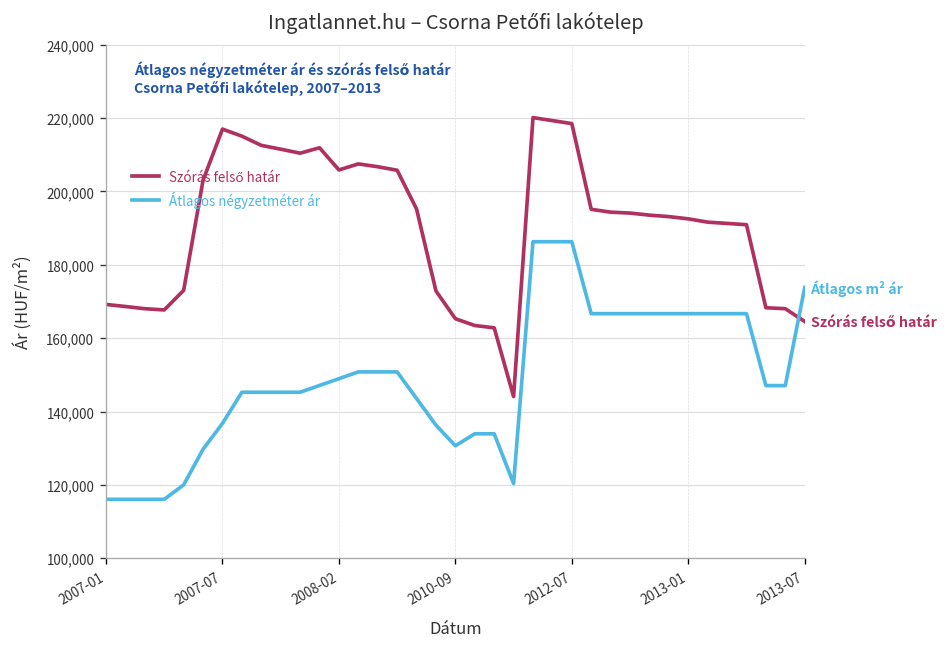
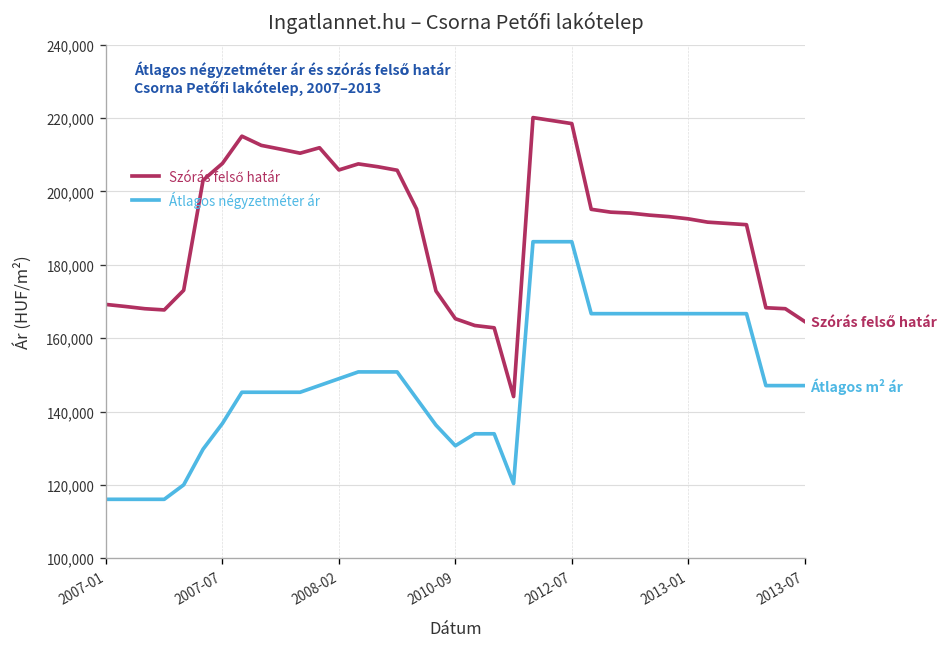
  {
    "Szórás felső határ": {
      "2007-01": "169,000",
-     "2007-07": "217,000",
+     "2007-07": "208,000",
      "2008-02": "206,000",
      "2010-09": "165,000",
      "2012-07": "218,000",
      "2013-01": "193,000",
      "2013-07": "165,000"
    },
    "Átlagos négyzetméter ár": {
      "2007-01": "116,000",
      "2007-07": "137,000",
      "2008-02": "149,000",
      "2010-09": "131,000",
      "2012-07": "186,000",
      "2013-01": "167,000",
-     "2013-07": "174,000"
+     "2013-07": "147,000"
    }
  }
